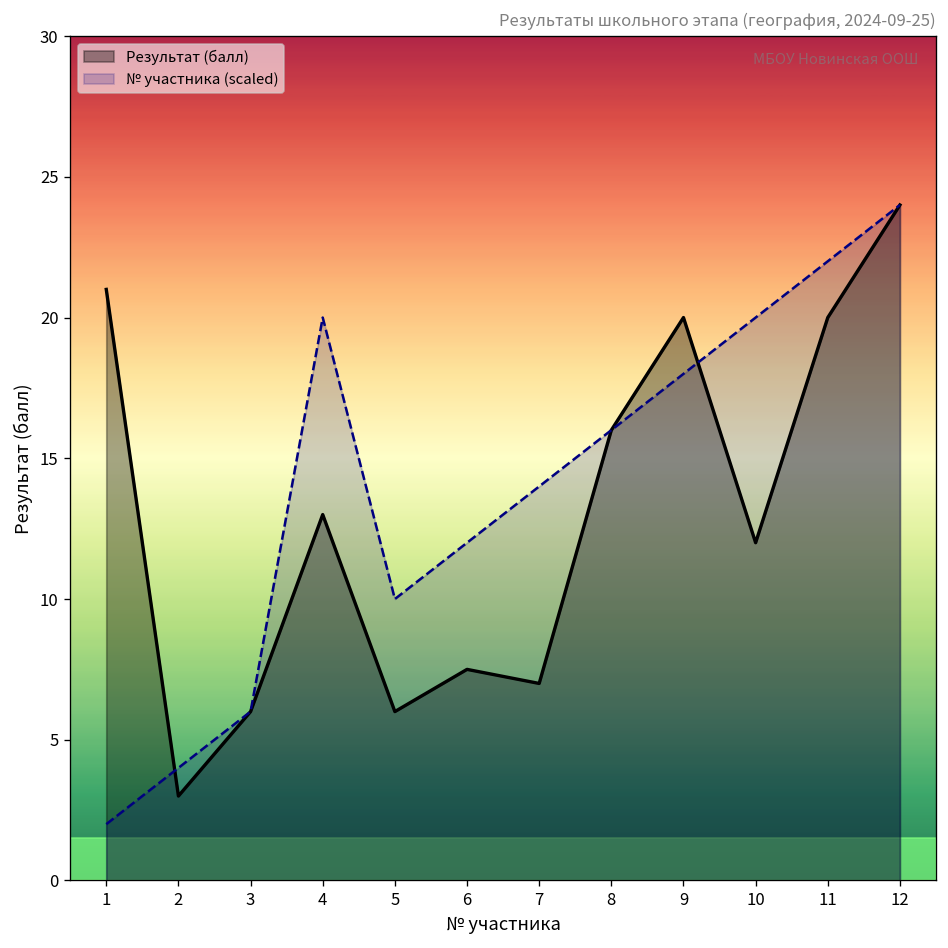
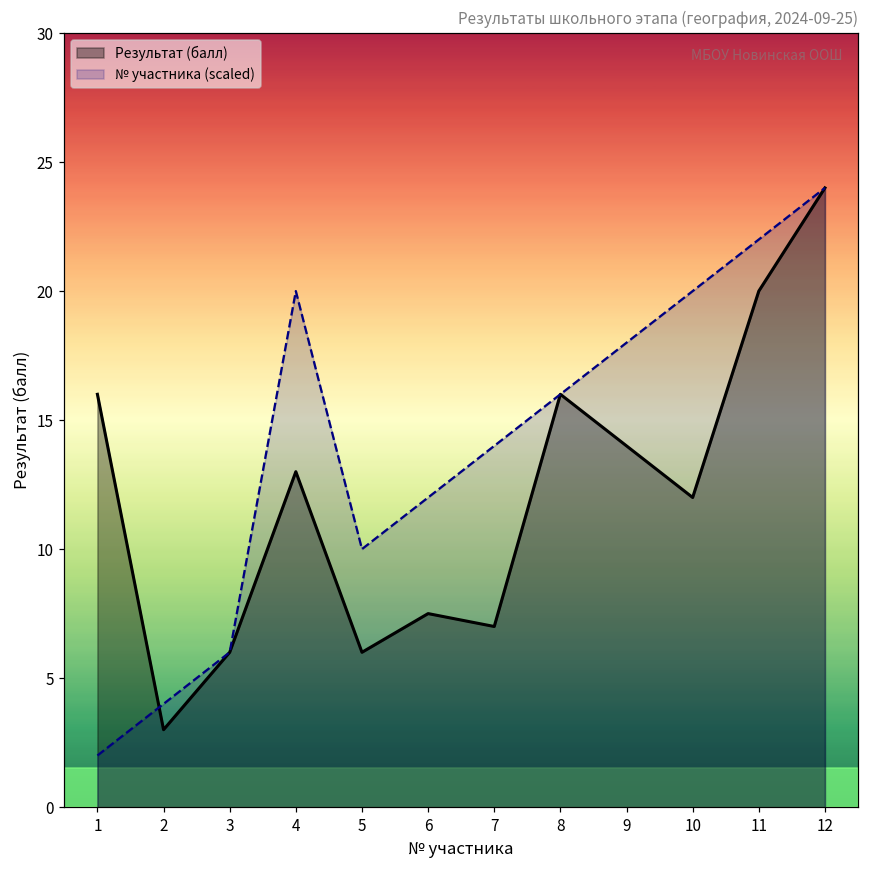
  {
    "Результат (балл)": {
-     "1": 21,
+     "1": 16,
      "2": 3,
      "4": 13,
      "5": 6,
      "6": 7.5,
      "7": 7,
-     "9": 20,
+     "9": 14,
      "10": 12,
      "11": 20
    },
    "№ участника (scaled)": {
      "1": 2,
      "2": 4,
      "4": 20,
      "5": 10,
      "6": 12,
      "7": 14,
      "9": 18,
      "10": 20,
      "11": 22
    }
  }
